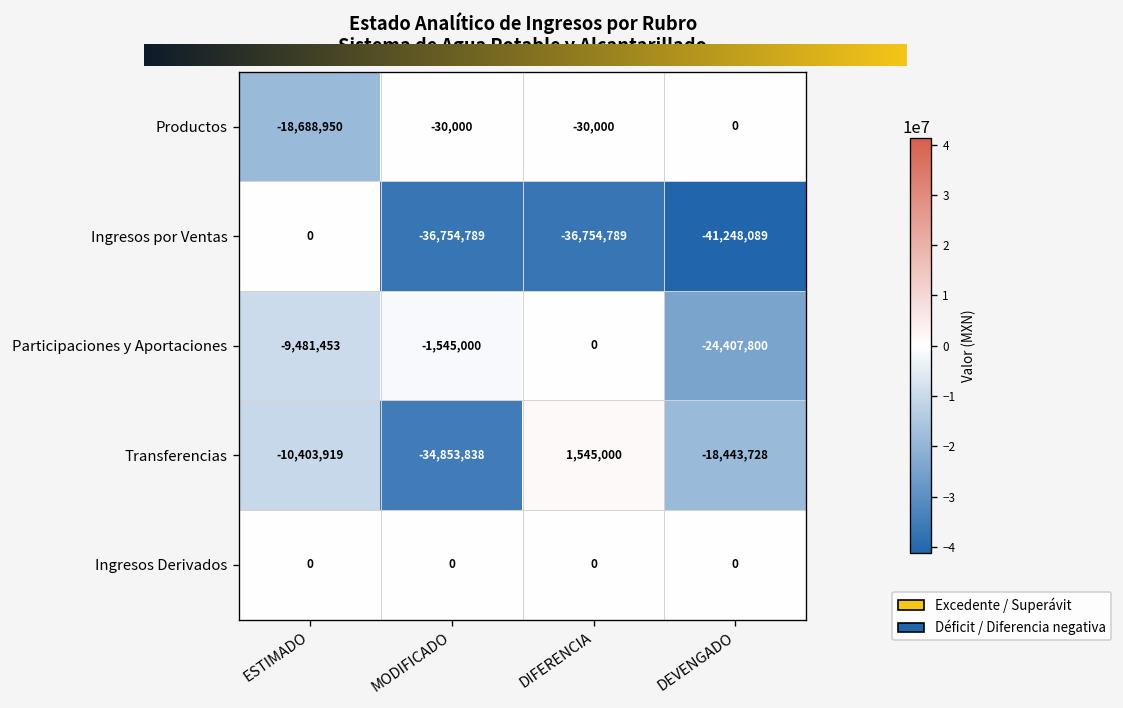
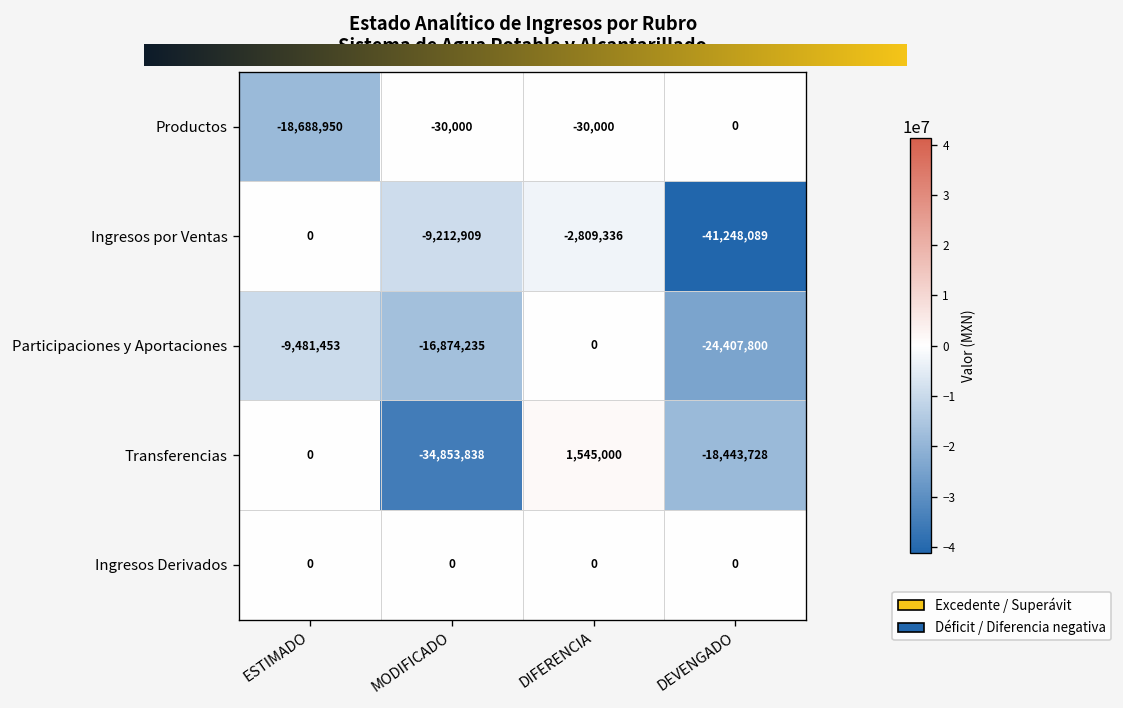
  {
    "Productos": {
      "ESTIMADO": "-18,688,950",
      "MODIFICADO": "-30,000",
      "DIFERENCIA": "-30,000",
      "DEVENGADO": "0"
    },
    "Ingresos por Ventas": {
      "ESTIMADO": "0",
-     "MODIFICADO": "-36,754,789",
-     "DIFERENCIA": "-36,754,789",
+     "MODIFICADO": "-9,212,909",
+     "DIFERENCIA": "-2,809,336",
      "DEVENGADO": "-41,248,089"
    },
    "Participaciones y Aportaciones": {
      "ESTIMADO": "-9,481,453",
-     "MODIFICADO": "-1,545,000",
+     "MODIFICADO": "-16,874,235",
      "DIFERENCIA": "0",
      "DEVENGADO": "-24,407,800"
    },
    "Transferencias": {
-     "ESTIMADO": "-10,403,919",
+     "ESTIMADO": "0",
      "MODIFICADO": "-34,853,838",
      "DIFERENCIA": "1,545,000",
      "DEVENGADO": "-18,443,728"
    },
    "Ingresos Derivados": {
      "ESTIMADO": "0",
      "MODIFICADO": "0",
      "DIFERENCIA": "0",
      "DEVENGADO": "0"
    }
  }
